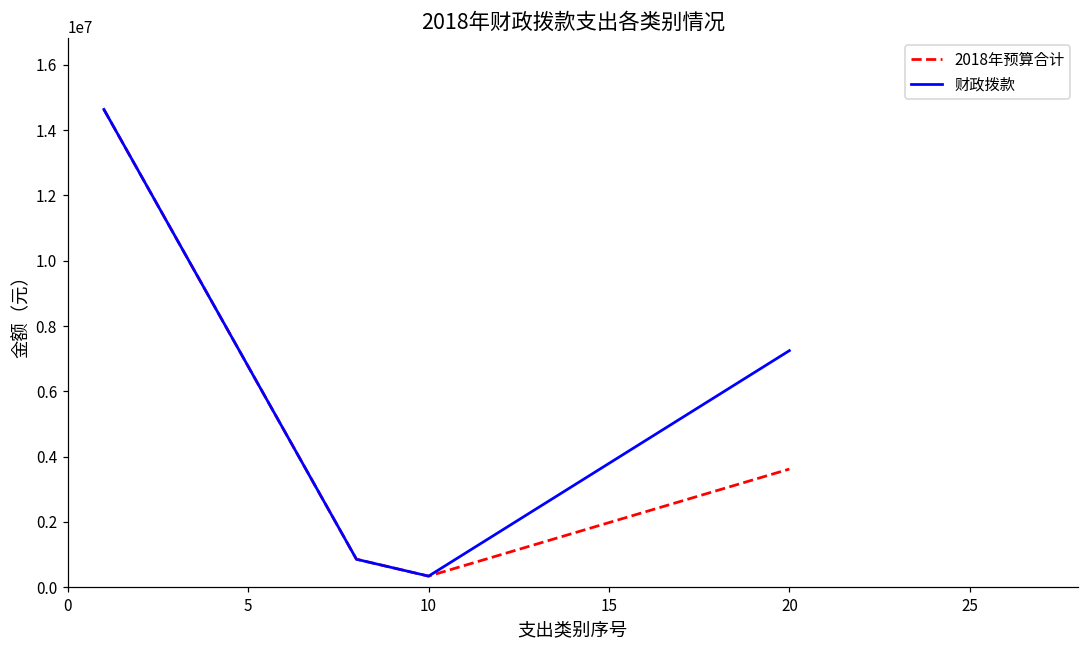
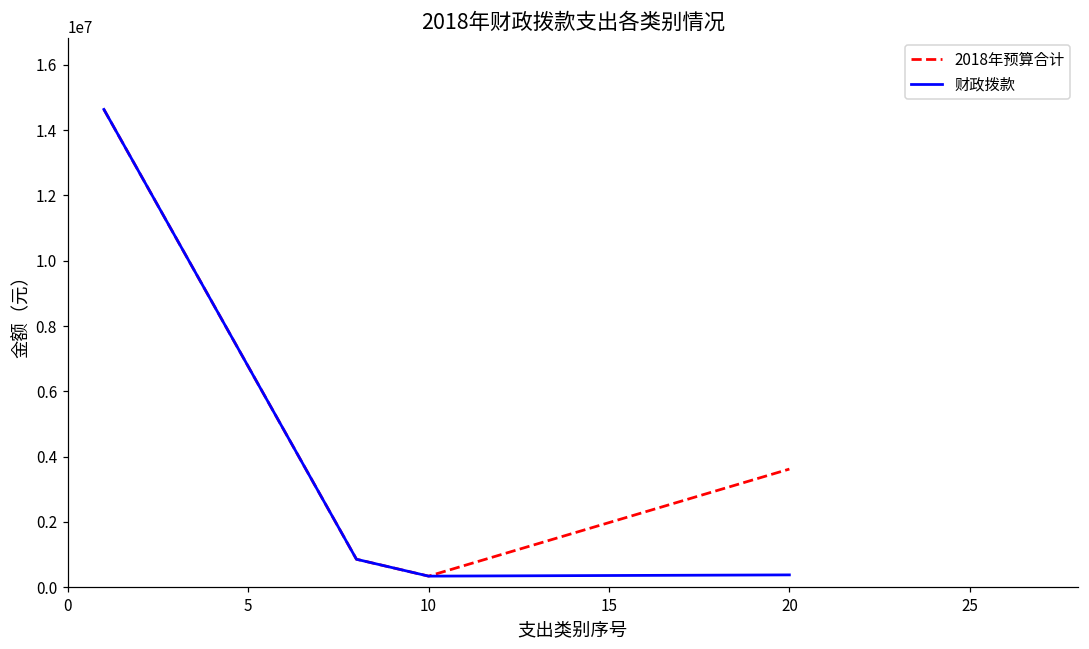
  {
    "2018年预算合计": {
      "20": 3600000
    },
    "财政拨款": {
-     "20": 7200000
+     "20": 400000
    }
  }
